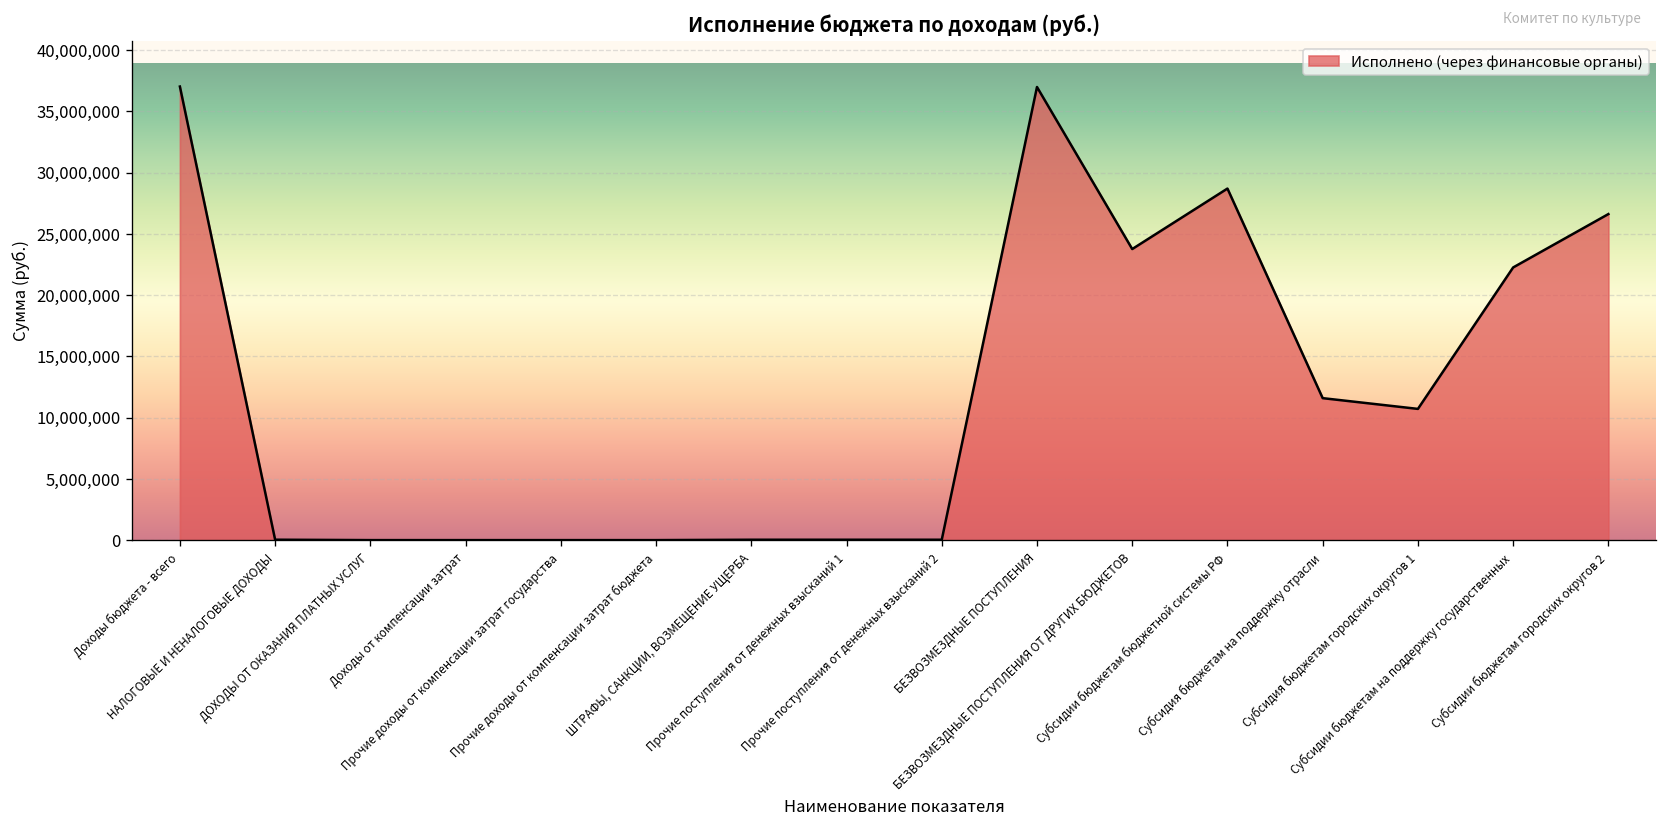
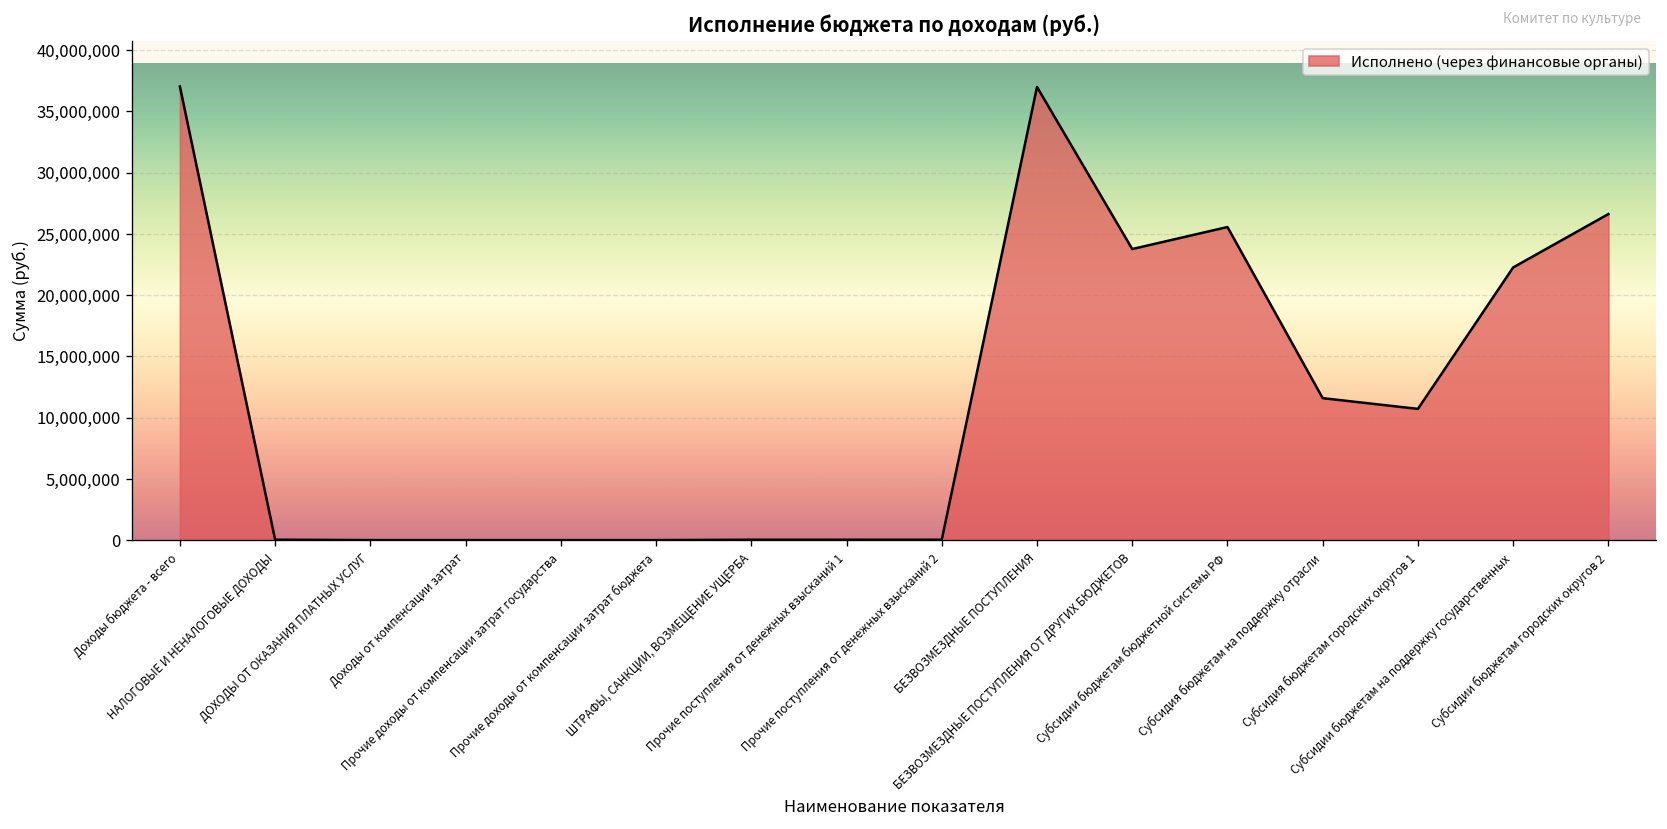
  {
    "Доходы бюджета - всего": "37,000,000",
    "НАЛОГОВЫЕ И НЕНАЛОГОВЫЕ ДОХОДЫ": "0",
    "ДОХОДЫ ОТ ОКАЗАНИЯ ПЛАТНЫХ УСЛУГ": "0",
    "Доходы от компенсации затрат": "0",
    "Прочие доходы от компенсации затрат государства": "0",
    "Прочие доходы от компенсации затрат бюджета": "0",
    "ШТРАФЫ, САНКЦИИ, ВОЗМЕЩЕНИЕ УЩЕРБА": "0",
    "Прочие поступления от денежных взысканий 1": "0",
    "Прочие поступления от денежных взысканий 2": "0",
    "БЕЗВОЗМЕЗДНЫЕ ПОСТУПЛЕНИЯ": "37,000,000",
    "БЕЗВОЗМЕЗДНЫЕ ПОСТУПЛЕНИЯ ОТ ДРУГИХ БЮДЖЕТОВ": "23,800,000",
-   "Субсидии бюджетам бюджетной системы РФ": "28,700,000",
+   "Субсидии бюджетам бюджетной системы РФ": "25,600,000",
    "Субсидия бюджетам на поддержку отрасли": "11,600,000",
    "Субсидия бюджетам городских округов 1": "10,700,000",
    "Субсидии бюджетам на поддержку государственных": "22,300,000",
    "Субсидии бюджетам городских округов 2": "26,600,000"
  }
